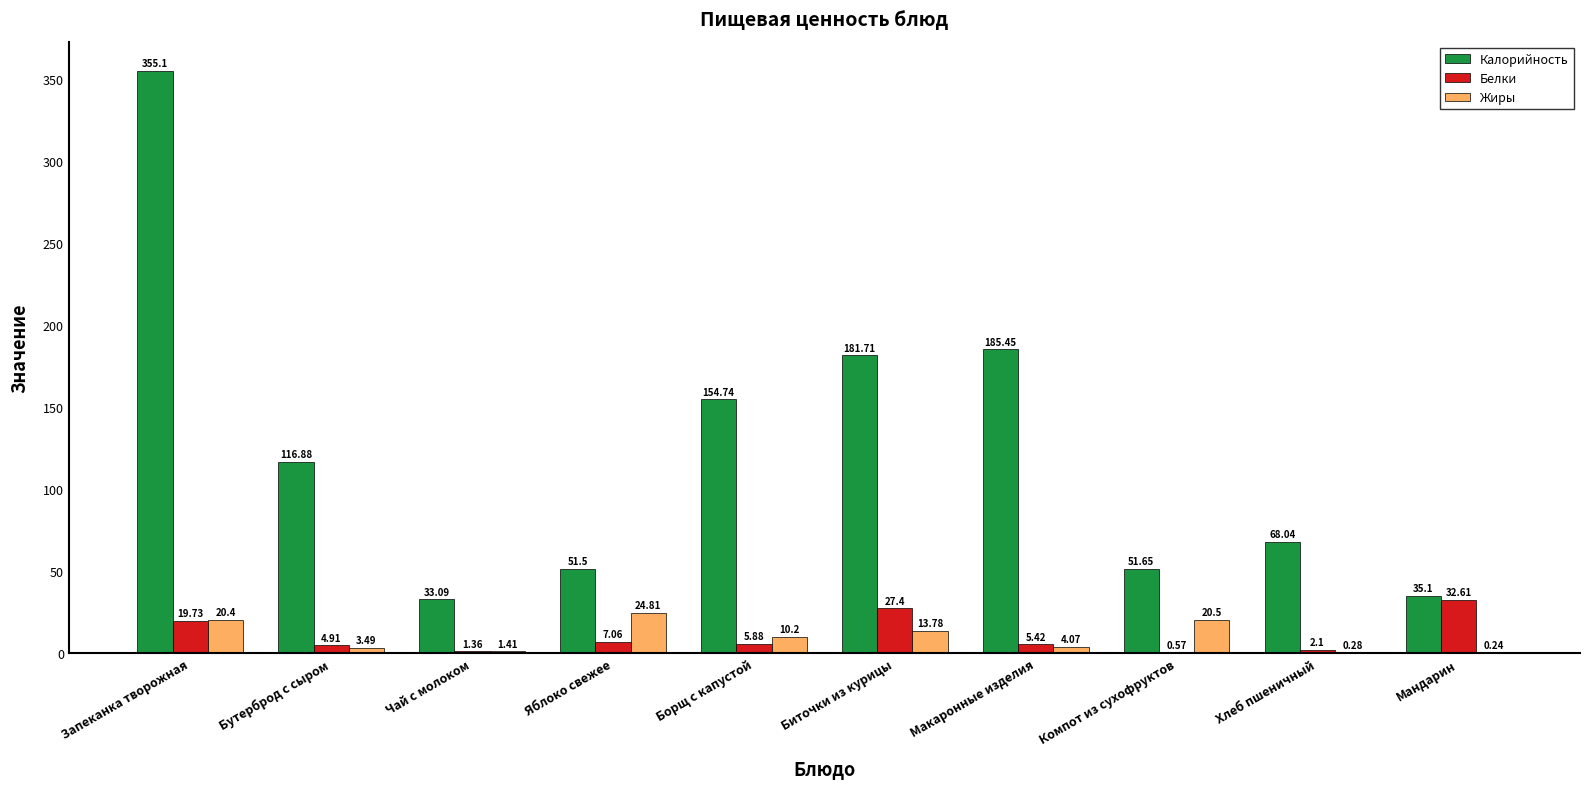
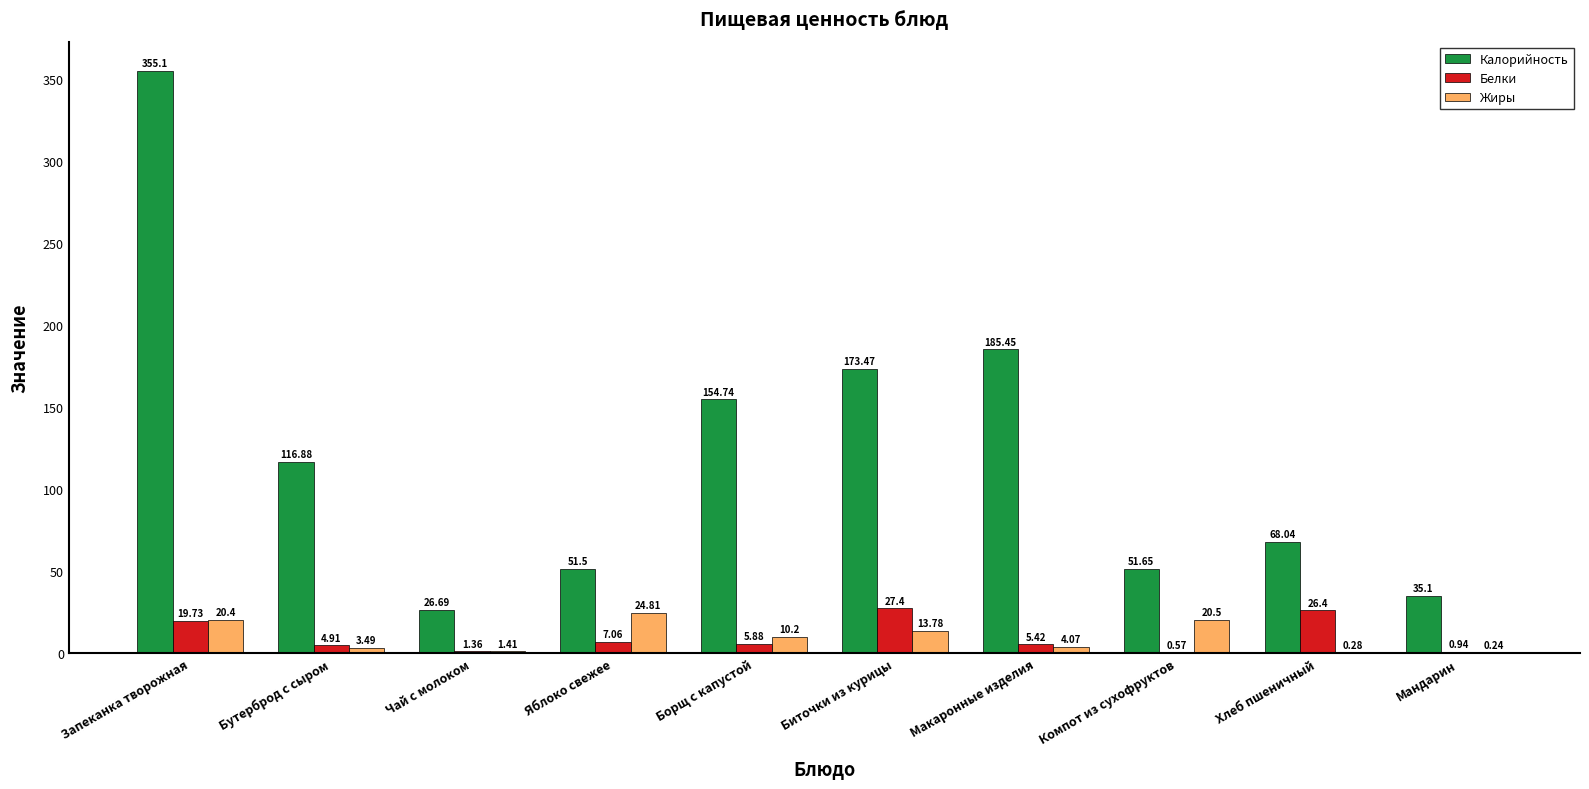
  {
    "Калорийность": {
      "Запеканка творожная": 355.1,
      "Бутерброд с сыром": 116.88,
-     "Чай с молоком": 33.09,
+     "Чай с молоком": 26.69,
      "Яблоко свежее": 51.5,
      "Борщ с капустой": 154.74,
-     "Биточки из курицы": 181.71,
+     "Биточки из курицы": 173.47,
      "Макаронные изделия": 185.45,
      "Компот из сухофруктов": 51.65,
      "Хлеб пшеничный": 68.04,
      "Мандарин": 35.1
    },
    "Белки": {
      "Запеканка творожная": 19.73,
      "Бутерброд с сыром": 4.91,
      "Чай с молоком": 1.36,
      "Яблоко свежее": 7.06,
      "Борщ с капустой": 5.88,
      "Биточки из курицы": 27.4,
      "Макаронные изделия": 5.42,
      "Компот из сухофруктов": 0.57,
-     "Хлеб пшеничный": 2.1,
-     "Мандарин": 32.61
+     "Хлеб пшеничный": 26.4,
+     "Мандарин": 0.94
    },
    "Жиры": {
      "Запеканка творожная": 20.4,
      "Бутерброд с сыром": 3.49,
      "Чай с молоком": 1.41,
      "Яблоко свежее": 24.81,
      "Борщ с капустой": 10.2,
      "Биточки из курицы": 13.78,
      "Макаронные изделия": 4.07,
      "Компот из сухофруктов": 20.5,
      "Хлеб пшеничный": 0.28,
      "Мандарин": 0.24
    }
  }
